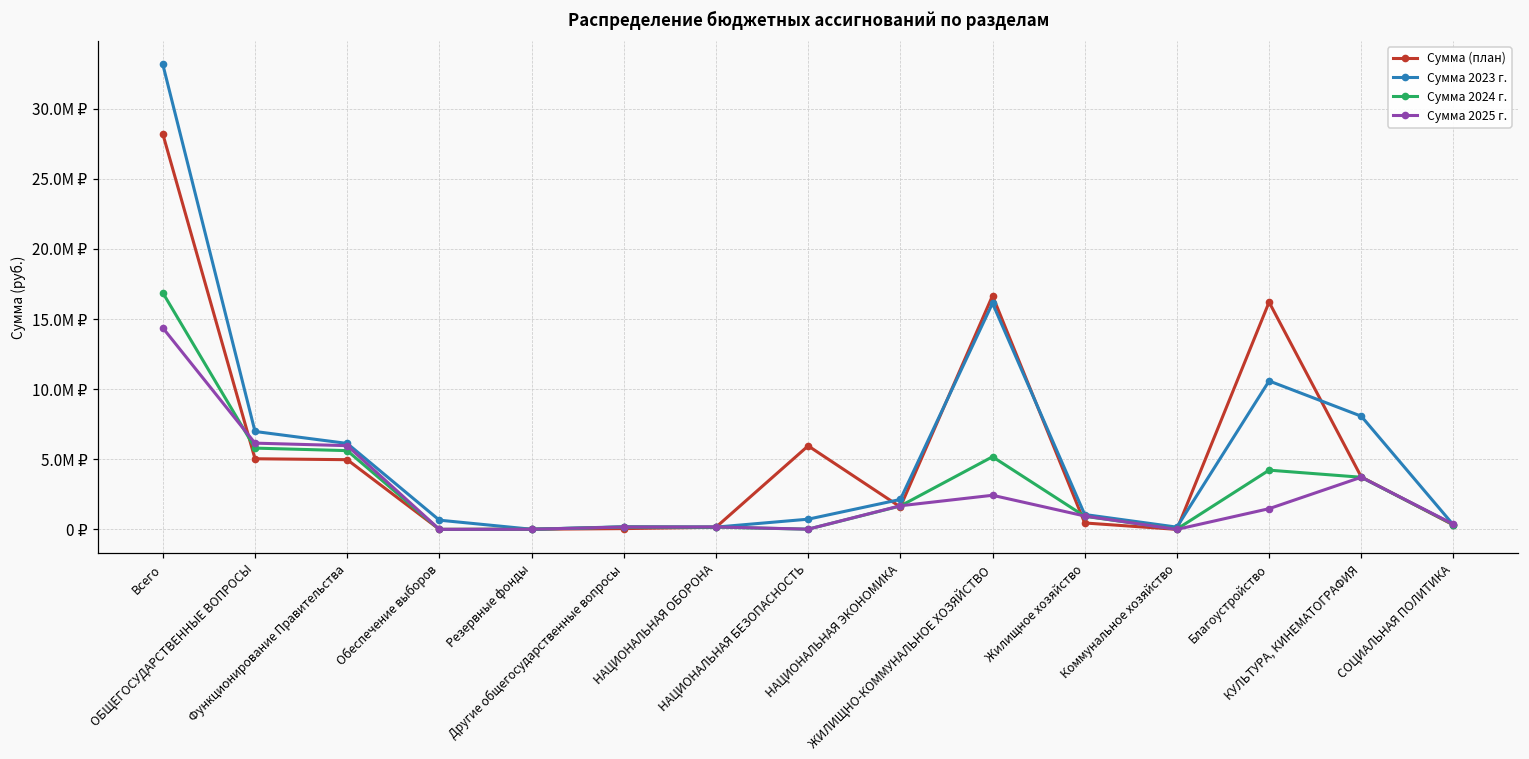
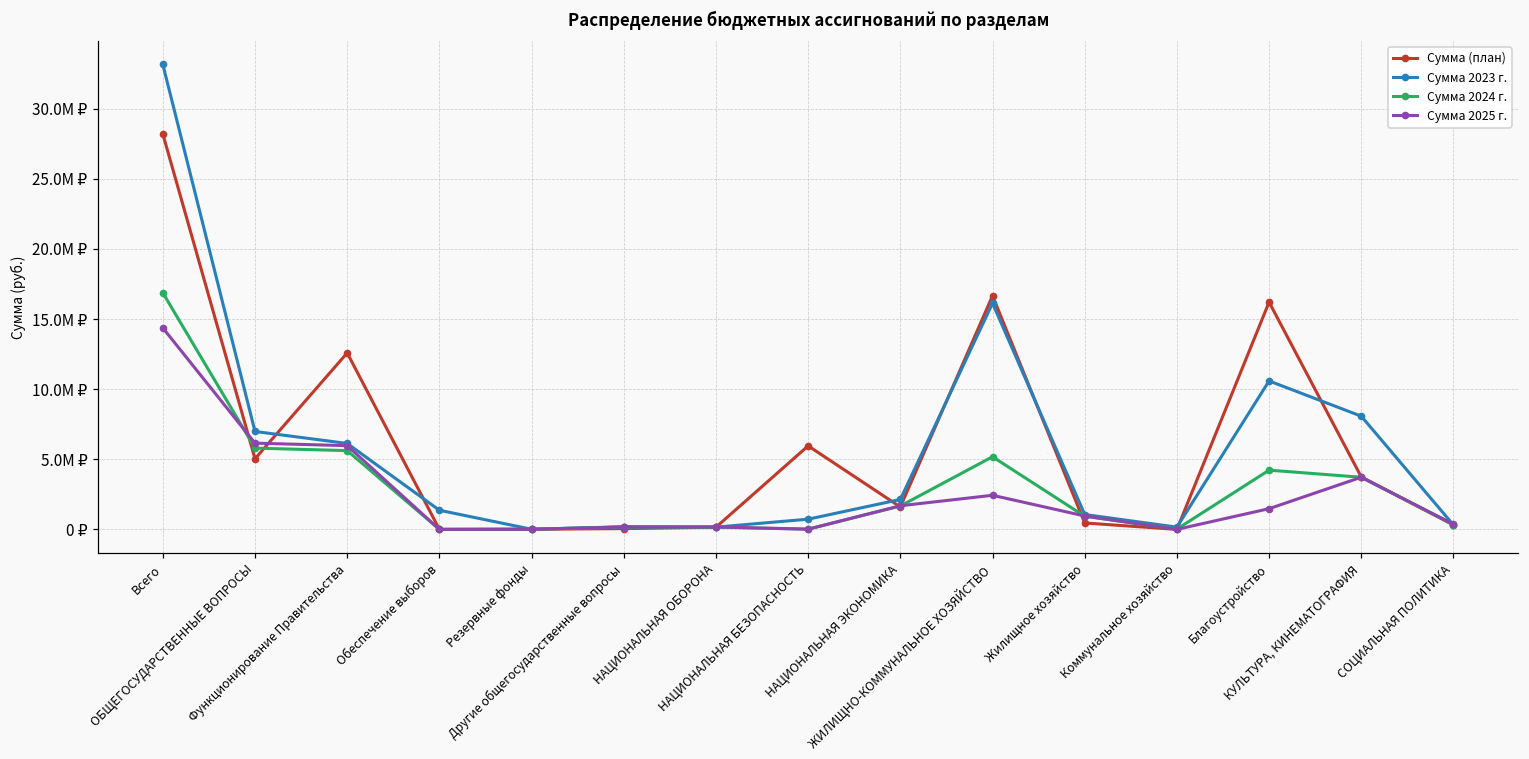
  {
    "Сумма (план)": {
      "Всего": "28.2M ₽",
      "ОБЩЕГОСУДАРСТВЕННЫЕ ВОПРОСЫ": "5.0M ₽",
-     "Функционирование Правительства": "5.0M ₽",
+     "Функционирование Правительства": "12.6M ₽",
      "НАЦИОНАЛЬНАЯ БЕЗОПАСНОСТЬ": "6.0M ₽",
      "ЖИЛИЩНО-КОММУНАЛЬНОЕ ХОЗЯЙСТВО": "16.7M ₽",
      "Жилищное хозяйство": "0.5M ₽",
      "Благоустройство": "16.2M ₽"
    },
    "Сумма 2023 г.": {
      "Всего": "33.2M ₽",
      "ОБЩЕГОСУДАРСТВЕННЫЕ ВОПРОСЫ": "7.0M ₽",
-     "Обеспечение выборов": "0.7M ₽",
+     "Обеспечение выборов": "1.4M ₽",
      "НАЦИОНАЛЬНАЯ БЕЗОПАСНОСТЬ": "0.7M ₽",
      "НАЦИОНАЛЬНАЯ ЭКОНОМИКА": "2.1M ₽",
      "ЖИЛИЩНО-КОММУНАЛЬНОЕ ХОЗЯЙСТВО": "16.1M ₽",
      "Благоустройство": "10.6M ₽",
      "КУЛЬТУРА, КИНЕМАТОГРАФИЯ": "8.1M ₽"
    },
    "Сумма 2024 г.": {
      "Всего": "16.9M ₽",
      "ОБЩЕГОСУДАРСТВЕННЫЕ ВОПРОСЫ": "5.8M ₽",
      "Функционирование Правительства": "5.6M ₽",
      "ЖИЛИЩНО-КОММУНАЛЬНОЕ ХОЗЯЙСТВО": "5.2M ₽",
      "Благоустройство": "4.2M ₽"
    },
    "Сумма 2025 г.": {
      "Всего": "14.4M ₽",
      "ОБЩЕГОСУДАРСТВЕННЫЕ ВОПРОСЫ": "6.2M ₽",
      "ЖИЛИЩНО-КОММУНАЛЬНОЕ ХОЗЯЙСТВО": "2.4M ₽",
      "Благоустройство": "1.5M ₽"
    }
  }
